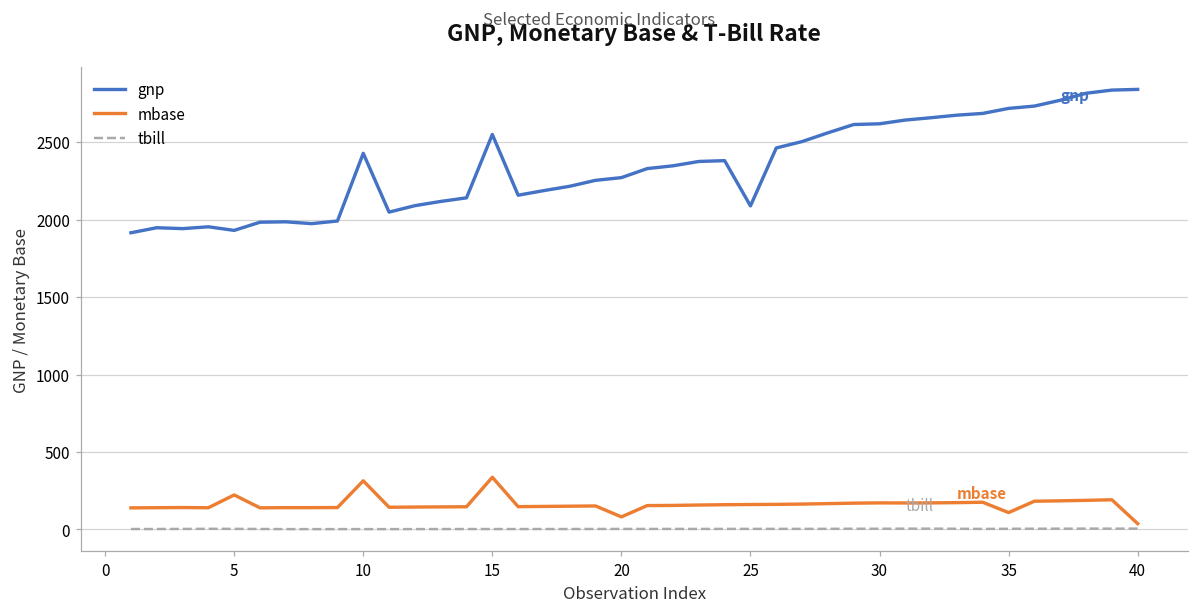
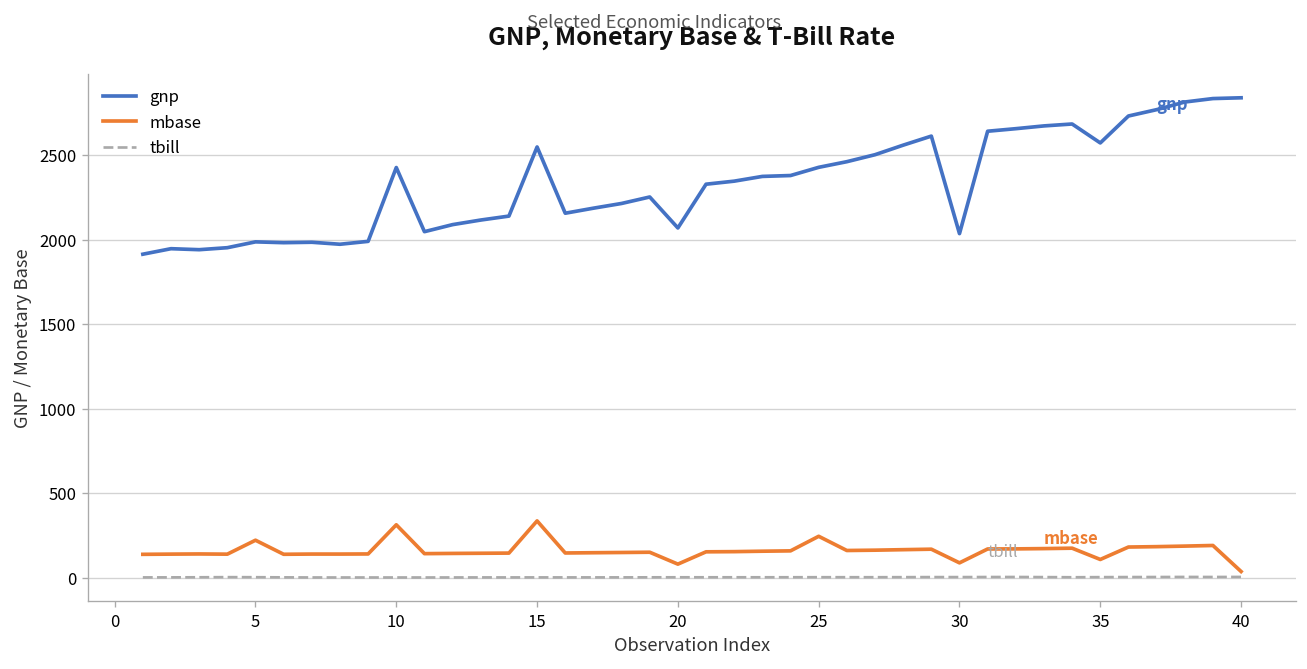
  {
    "gnp": {
-     "5": 1930,
+     "5": 1990,
      "10": 2430,
      "15": 2550,
-     "20": 2270,
-     "25": 2090,
-     "30": 2620,
-     "35": 2720,
+     "20": 2070,
+     "25": 2430,
+     "30": 2040,
+     "35": 2570,
      "40": 2840
    },
    "mbase": {
      "5": 220,
      "10": 310,
      "15": 340,
      "20": 80,
-     "25": 160,
-     "30": 170,
+     "25": 250,
+     "30": 90,
      "35": 110,
      "40": 40
    },
    "tbill": {
      "5": 0,
      "10": 0,
      "15": 0,
      "20": 0,
      "25": 0,
      "30": 0,
      "35": 0,
      "40": 10
    }
  }
